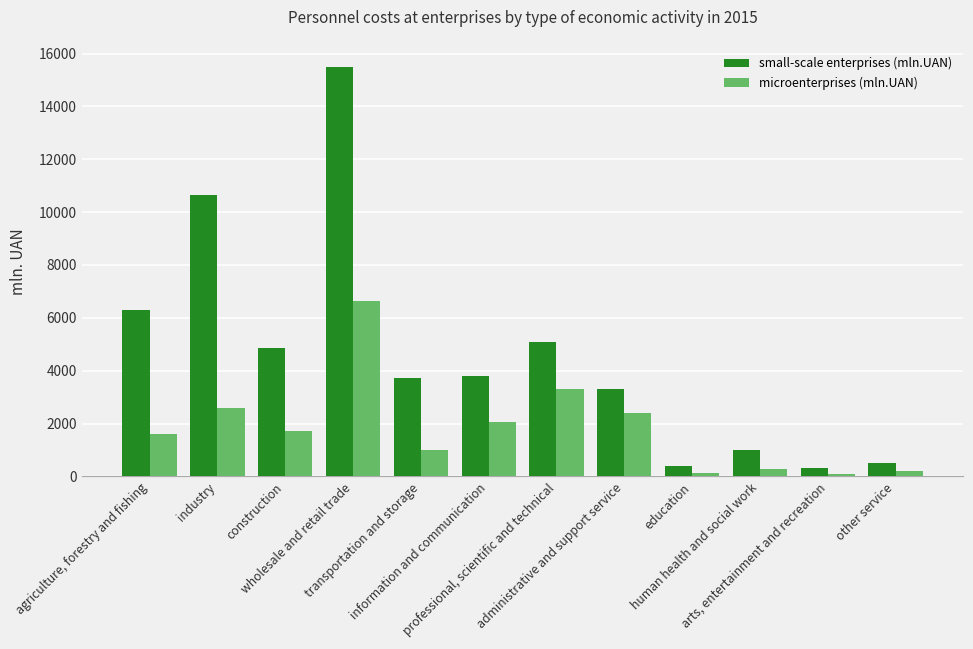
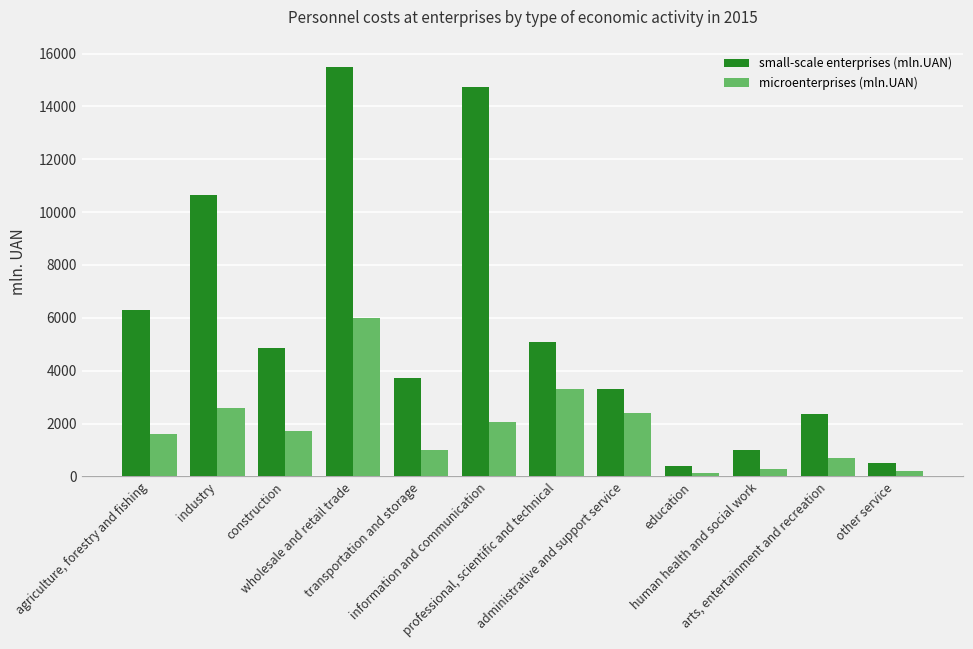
  {
    "small-scale enterprises (mln.UAN)": {
      "agriculture, forestry and fishing": 6300,
      "industry": 10700,
      "construction": 4800,
      "wholesale and retail trade": 15500,
      "transportation and storage": 3700,
-     "information and communication": 3800,
+     "information and communication": 14700,
      "professional, scientific and technical": 5100,
      "administrative and support service": 3300,
      "education": 400,
      "human health and social work": 1000,
-     "arts, entertainment and recreation": 300,
+     "arts, entertainment and recreation": 2400,
      "other service": 500
    },
    "microenterprises (mln.UAN)": {
      "agriculture, forestry and fishing": 1600,
      "industry": 2600,
      "construction": 1700,
-     "wholesale and retail trade": 6600,
+     "wholesale and retail trade": 6000,
      "transportation and storage": 1000,
      "information and communication": 2100,
      "professional, scientific and technical": 3300,
      "administrative and support service": 2400,
      "education": 100,
      "human health and social work": 300,
-     "arts, entertainment and recreation": 100,
+     "arts, entertainment and recreation": 700,
      "other service": 200
    }
  }
